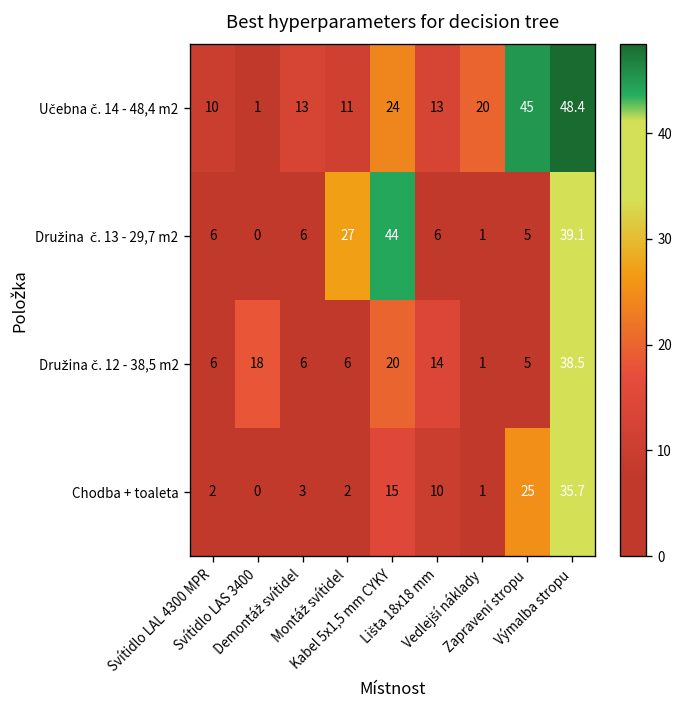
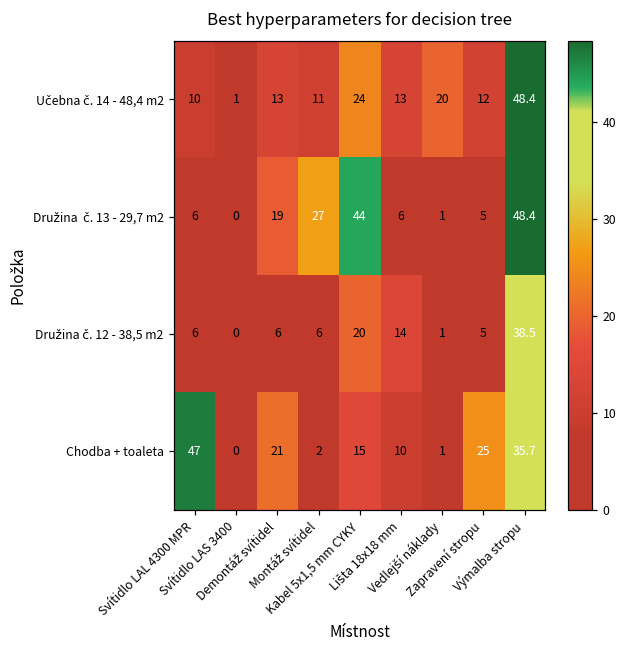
  {
    "Učebna č. 14 - 48,4 m2": {
      "Svítidlo LAL 4300 MPR": 10,
      "Svítidlo LAS 3400": 1,
      "Demontáž svítidel": 13,
      "Montáž svítidel": 11,
      "Kabel 5x1,5 mm CYKY": 24,
      "Lišta 18x18 mm": 13,
      "Vedlejší náklady": 20,
-     "Zapravení stropu": 45,
+     "Zapravení stropu": 12,
      "Výmalba stropu": 48.4
    },
    "Družina č. 13 - 29,7 m2": {
      "Svítidlo LAL 4300 MPR": 6,
      "Svítidlo LAS 3400": 0,
-     "Demontáž svítidel": 6,
+     "Demontáž svítidel": 19,
      "Montáž svítidel": 27,
      "Kabel 5x1,5 mm CYKY": 44,
      "Lišta 18x18 mm": 6,
      "Vedlejší náklady": 1,
      "Zapravení stropu": 5,
-     "Výmalba stropu": 39.1
+     "Výmalba stropu": 48.4
    },
    "Družina č. 12 - 38,5 m2": {
      "Svítidlo LAL 4300 MPR": 6,
-     "Svítidlo LAS 3400": 18,
+     "Svítidlo LAS 3400": 0,
      "Demontáž svítidel": 6,
      "Montáž svítidel": 6,
      "Kabel 5x1,5 mm CYKY": 20,
      "Lišta 18x18 mm": 14,
      "Vedlejší náklady": 1,
      "Zapravení stropu": 5,
      "Výmalba stropu": 38.5
    },
    "Chodba + toaleta": {
-     "Svítidlo LAL 4300 MPR": 2,
+     "Svítidlo LAL 4300 MPR": 47,
      "Svítidlo LAS 3400": 0,
-     "Demontáž svítidel": 3,
+     "Demontáž svítidel": 21,
      "Montáž svítidel": 2,
      "Kabel 5x1,5 mm CYKY": 15,
      "Lišta 18x18 mm": 10,
      "Vedlejší náklady": 1,
      "Zapravení stropu": 25,
      "Výmalba stropu": 35.7
    }
  }
